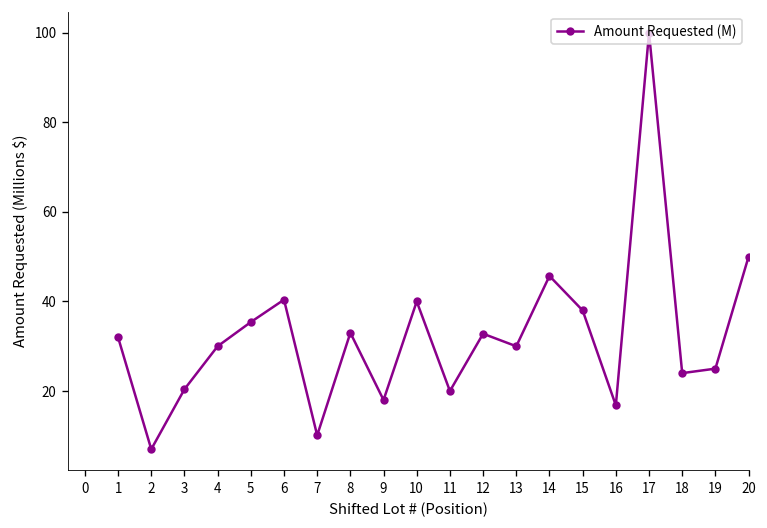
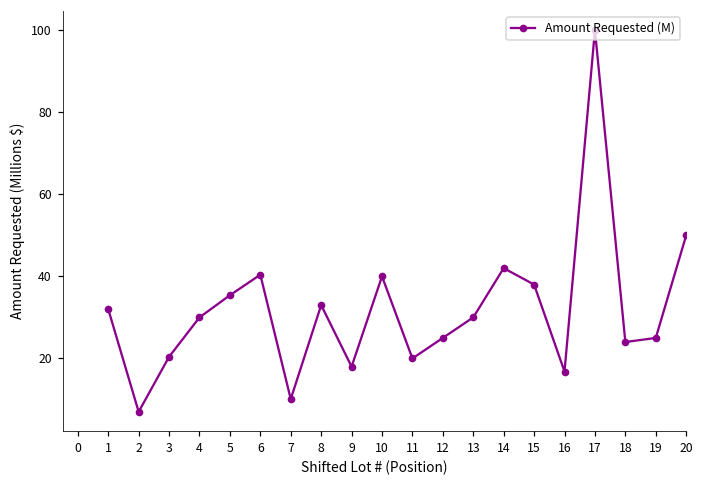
  {
    "1": 32,
    "2": 7,
    "3": 20,
    "4": 30,
    "5": 35,
    "6": 40,
    "7": 10,
    "8": 33,
    "9": 18,
    "10": 40,
    "11": 20,
-   "12": 33,
+   "12": 25,
    "13": 30,
-   "14": 46,
+   "14": 42,
    "15": 38,
    "16": 17,
    "18": 24,
    "19": 25,
    "20": 50
  }
